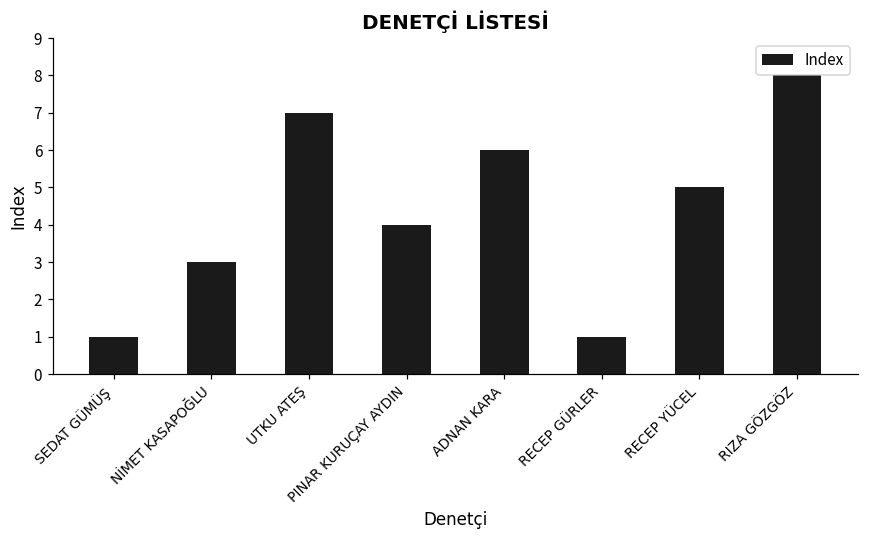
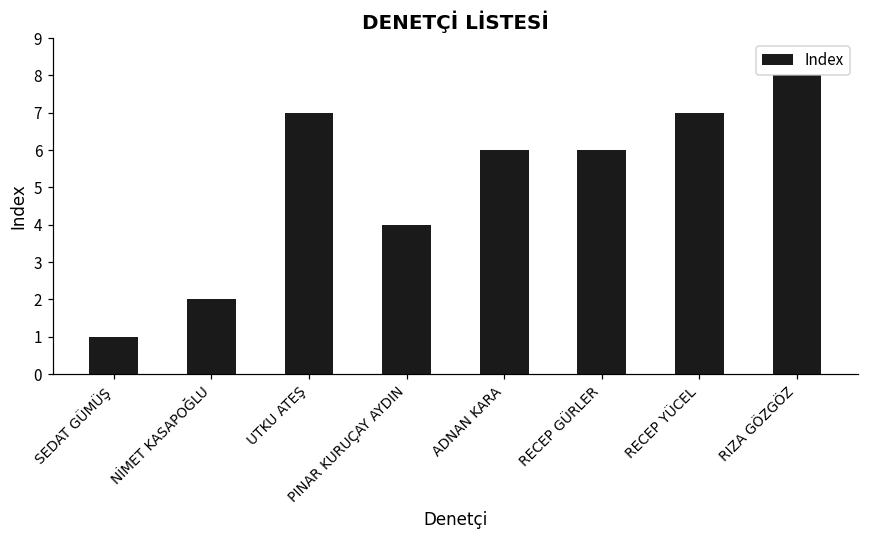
  {
    "SEDAT GÜMÜŞ": 1,
-   "NİMET KASAPOĞLU": 3,
+   "NİMET KASAPOĞLU": 2,
    "UTKU ATEŞ": 7,
    "PINAR KURUÇAY AYDIN": 4,
    "ADNAN KARA": 6,
-   "RECEP GÜRLER": 1,
-   "RECEP YÜCEL": 5,
+   "RECEP GÜRLER": 6,
+   "RECEP YÜCEL": 7,
    "RIZA GÖZGÖZ": 8
  }
